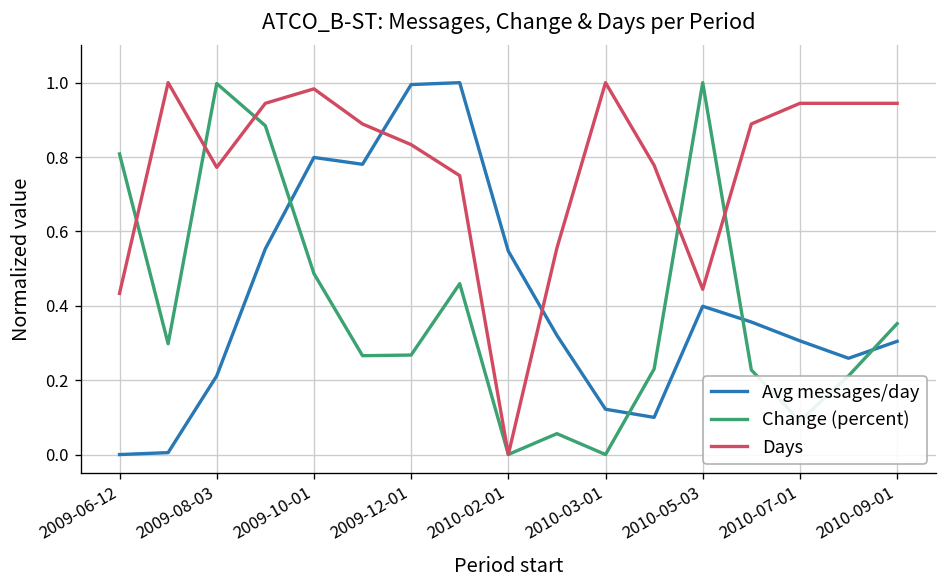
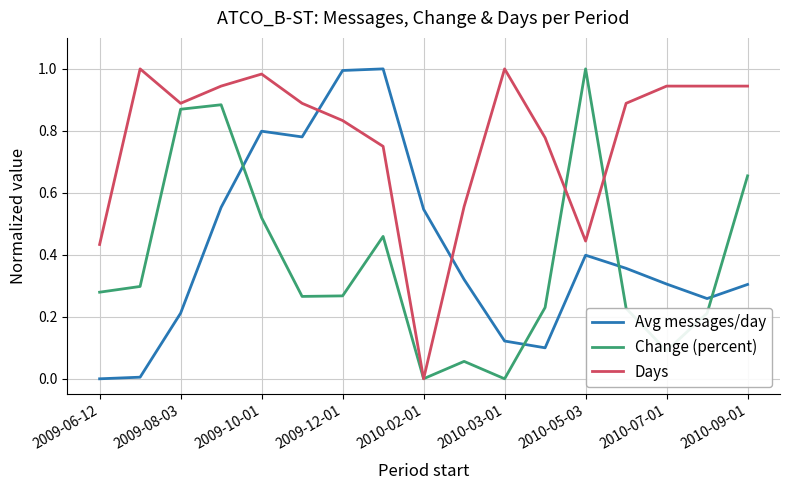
  {
    "Avg messages/day": {
      "2009-06-12": 0.00,
      "2009-08-03": 0.21,
      "2009-10-01": 0.80,
      "2009-12-01": 0.99,
      "2010-02-01": 0.55,
      "2010-03-01": 0.12,
      "2010-05-03": 0.40,
      "2010-07-01": 0.31,
      "2010-09-01": 0.30
    },
    "Change (percent)": {
-     "2009-06-12": 0.81,
-     "2009-08-03": 1.00,
-     "2009-10-01": 0.49,
+     "2009-06-12": 0.28,
+     "2009-08-03": 0.87,
+     "2009-10-01": 0.52,
      "2009-12-01": 0.27,
      "2010-03-01": 0.00,
      "2010-05-03": 1.00,
-     "2010-09-01": 0.35
+     "2010-09-01": 0.65
    },
    "Days": {
      "2009-06-12": 0.43,
-     "2009-08-03": 0.77,
+     "2009-08-03": 0.89,
      "2009-10-01": 0.98,
      "2009-12-01": 0.83,
      "2010-03-01": 1.00,
      "2010-05-03": 0.44,
      "2010-07-01": 0.94,
      "2010-09-01": 0.94
    }
  }
